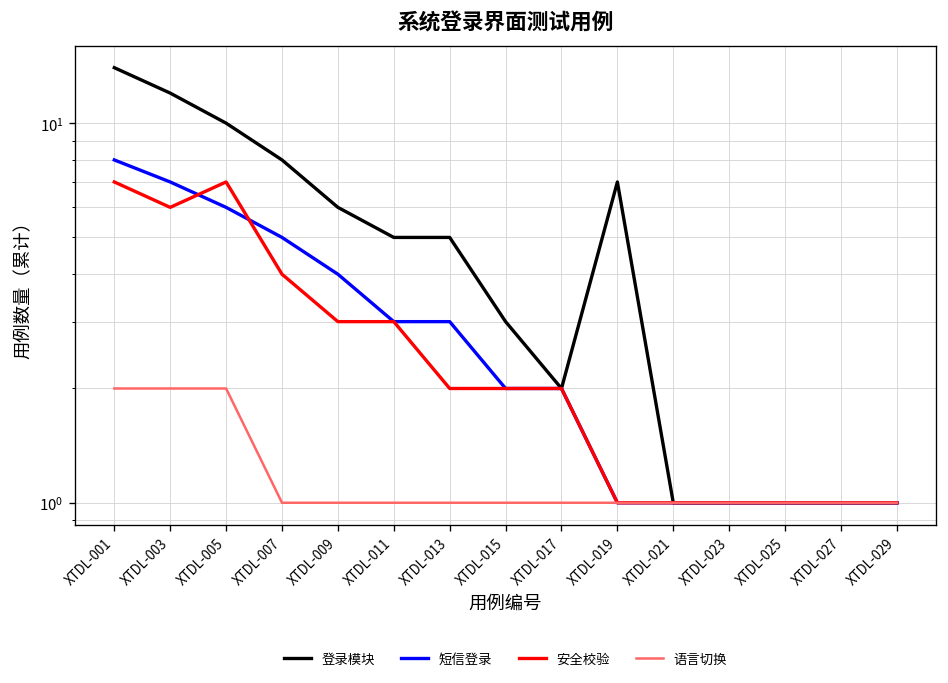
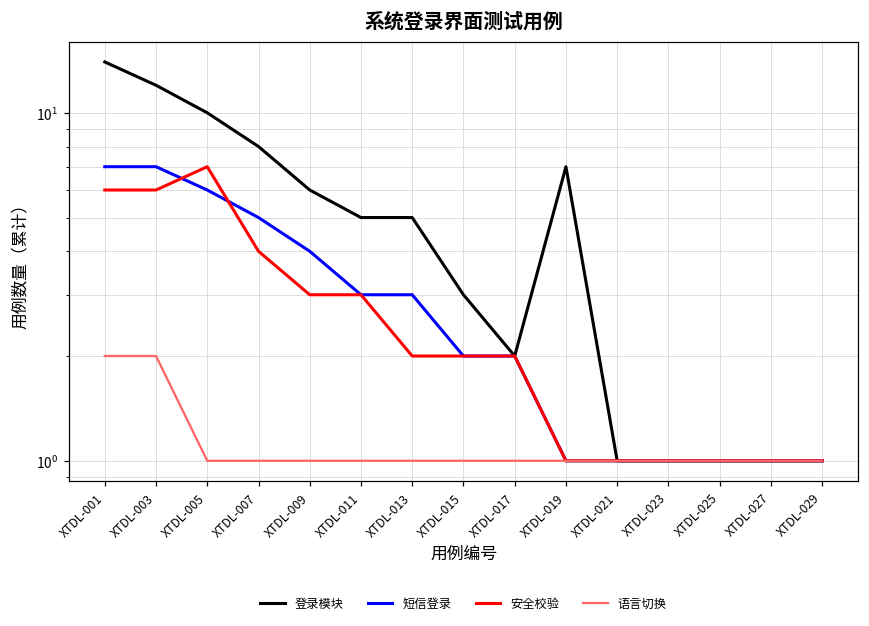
  {
    "登录模块": {
      "XTDL-001": 14,
      "XTDL-003": 12,
      "XTDL-005": 10,
      "XTDL-007": 8,
      "XTDL-009": 6,
      "XTDL-011": 5,
      "XTDL-013": 5,
      "XTDL-015": 3,
      "XTDL-019": 7
    },
    "短信登录": {
-     "XTDL-001": 8,
+     "XTDL-001": 7,
      "XTDL-003": 7,
      "XTDL-005": 6,
      "XTDL-007": 5,
      "XTDL-009": 4,
      "XTDL-013": 3
    },
    "安全校验": {
-     "XTDL-001": 7,
+     "XTDL-001": 6,
      "XTDL-003": 6,
      "XTDL-005": 7,
      "XTDL-007": 4,
      "XTDL-009": 3,
      "XTDL-013": 2
    },
    "语言切换": {
      "XTDL-001": 2,
      "XTDL-003": 2,
-     "XTDL-005": 2,
+     "XTDL-005": 1,
      "XTDL-007": 1,
      "XTDL-009": 1,
      "XTDL-011": 1,
      "XTDL-013": 1,
      "XTDL-015": 1,
      "XTDL-017": 1
    }
  }
